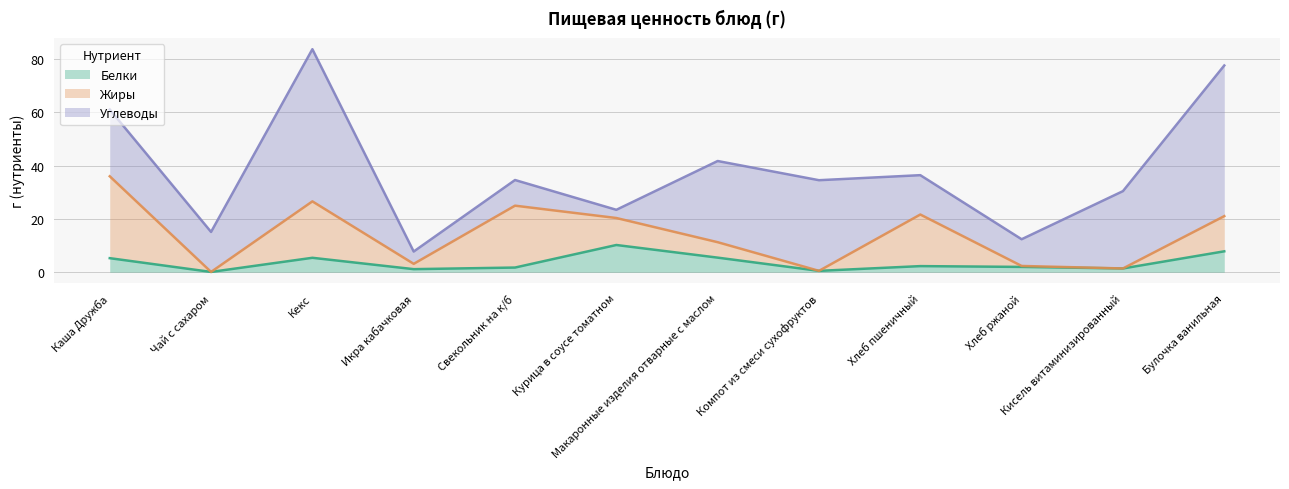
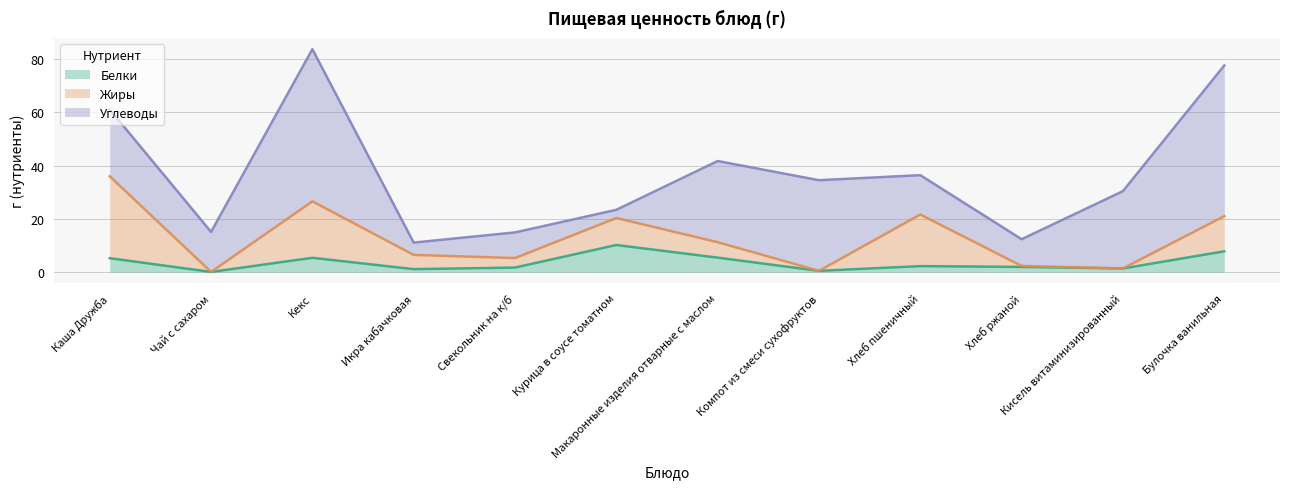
  {
    "Жиры": {
      "Каша Дружба": 31,
      "Кекс": 21,
-     "Икра кабачковая": 2,
-     "Свекольник на к/б": 23,
+     "Икра кабачковая": 5,
+     "Свекольник на к/б": 4,
      "Курица в соусе томатном": 10,
      "Макаронные изделия отварные с маслом": 6,
      "Хлеб пшеничный": 19,
      "Булочка ванильная": 13
    }
  }
